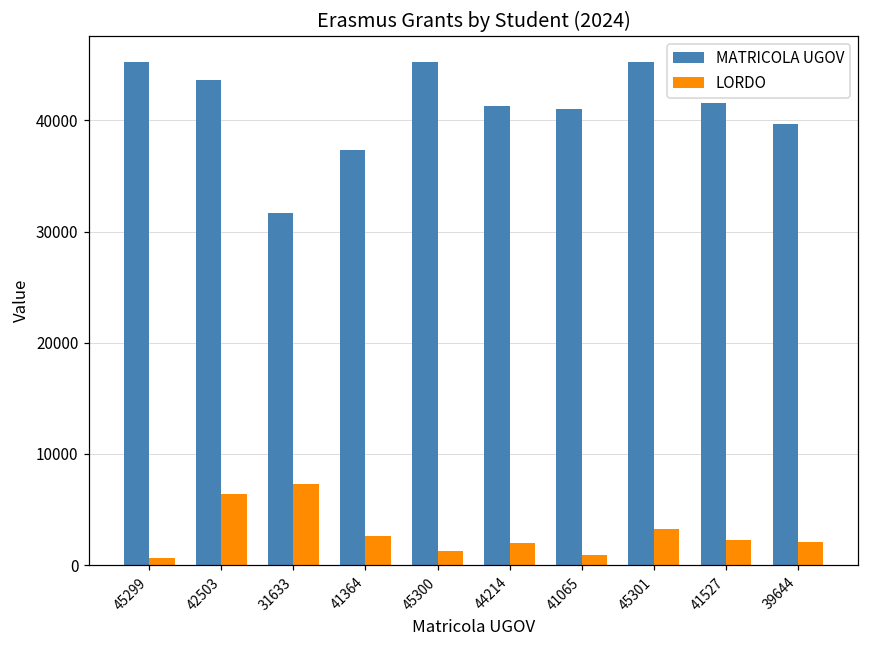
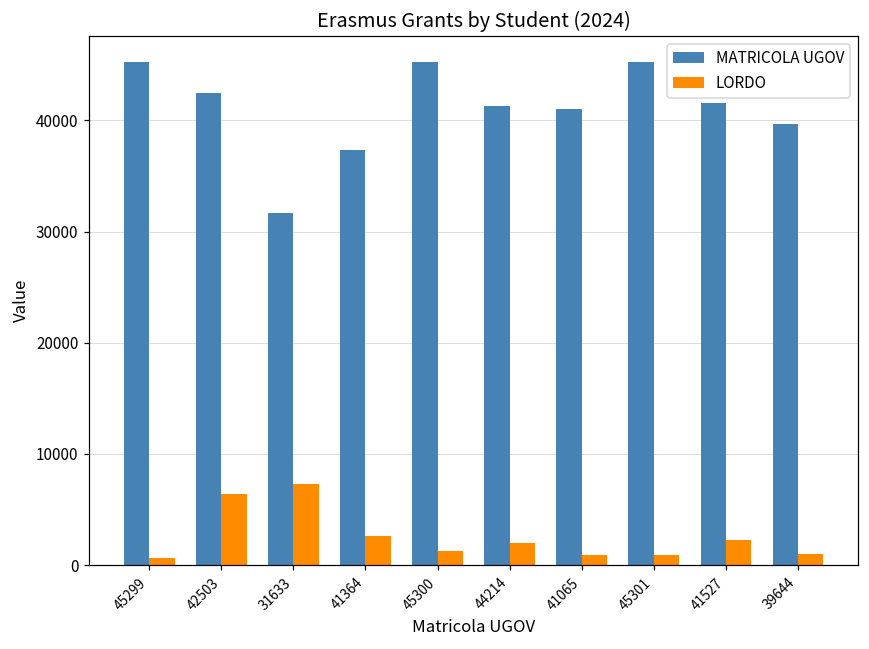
  {
    "MATRICOLA UGOV": {
      "45299": 45300,
-     "42503": 43600,
+     "42503": 42500,
      "31633": 31600,
      "41364": 37300,
      "45300": 45300,
      "44214": 41300,
      "41065": 41100,
      "45301": 45300,
      "41527": 41500,
      "39644": 39600
    },
    "LORDO": {
      "45299": 600,
      "42503": 6400,
      "31633": 7300,
      "41364": 2600,
      "45300": 1200,
      "44214": 2000,
      "41065": 900,
-     "45301": 3200,
+     "45301": 900,
      "41527": 2300,
-     "39644": 2100
+     "39644": 1000
    }
  }
